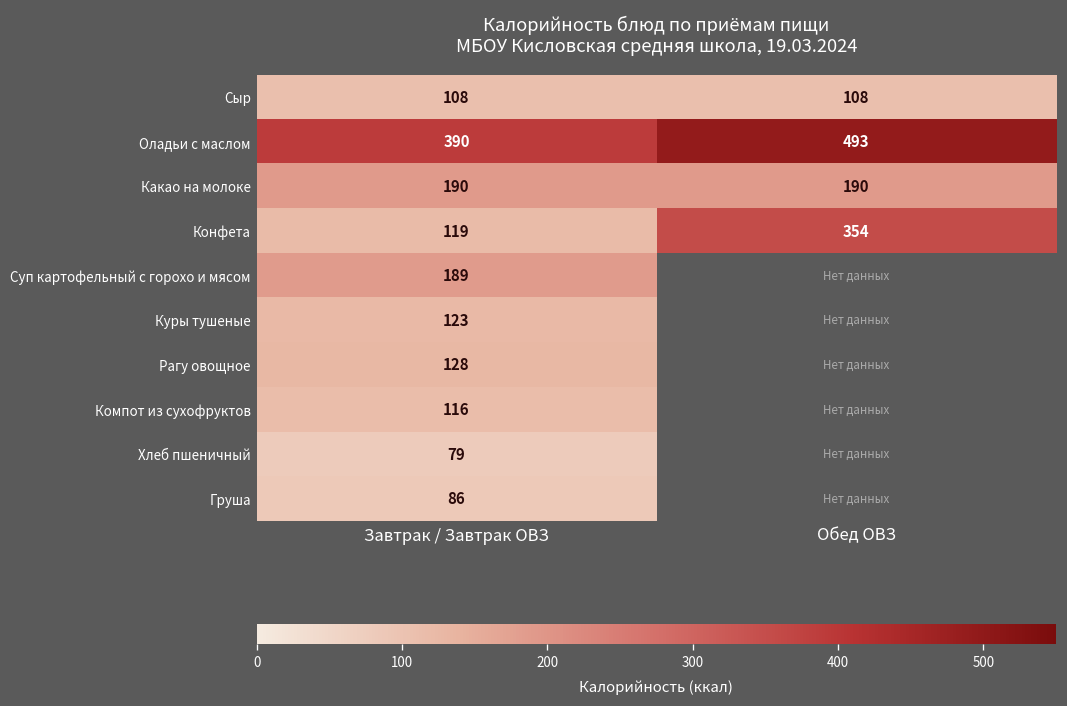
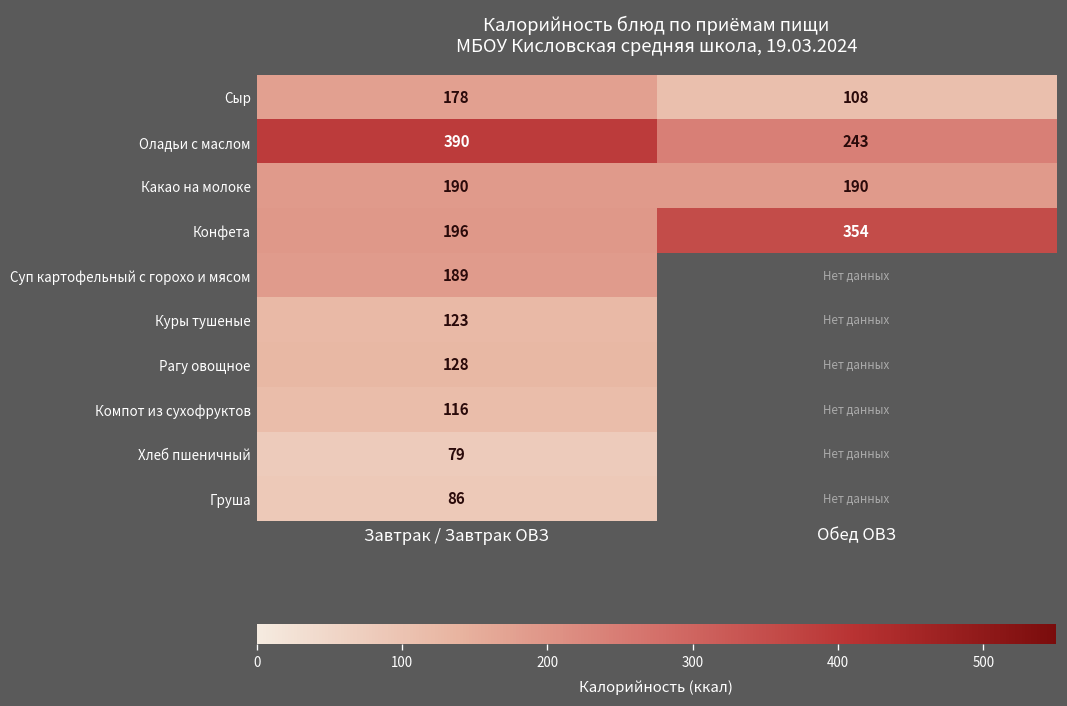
  {
    "Сыр": {
-     "Завтрак / Завтрак ОВЗ": 108,
+     "Завтрак / Завтрак ОВЗ": 178,
      "Обед ОВЗ": 108
    },
    "Оладьи с маслом": {
      "Завтрак / Завтрак ОВЗ": 390,
-     "Обед ОВЗ": 493
+     "Обед ОВЗ": 243
    },
    "Какао на молоке": {
      "Завтрак / Завтрак ОВЗ": 190,
      "Обед ОВЗ": 190
    },
    "Конфета": {
-     "Завтрак / Завтрак ОВЗ": 119,
+     "Завтрак / Завтрак ОВЗ": 196,
      "Обед ОВЗ": 354
    },
    "Суп картофельный с горохо и мясом": {
      "Завтрак / Завтрак ОВЗ": 189
    },
    "Куры тушеные": {
      "Завтрак / Завтрак ОВЗ": 123
    },
    "Рагу овощное": {
      "Завтрак / Завтрак ОВЗ": 128
    },
    "Компот из сухофруктов": {
      "Завтрак / Завтрак ОВЗ": 116
    },
    "Хлеб пшеничный": {
      "Завтрак / Завтрак ОВЗ": 79
    },
    "Груша": {
      "Завтрак / Завтрак ОВЗ": 86
    }
  }
